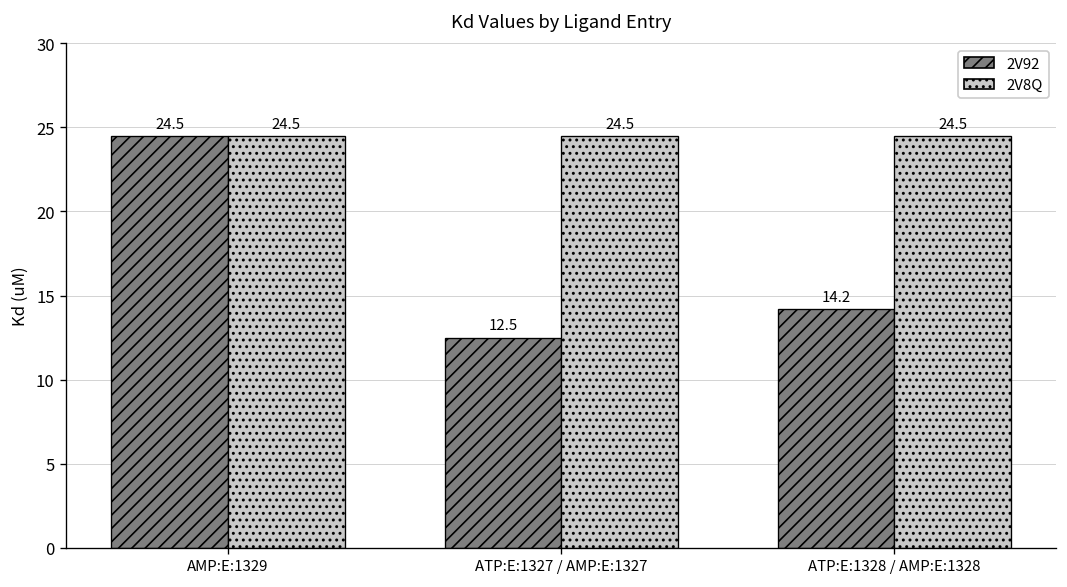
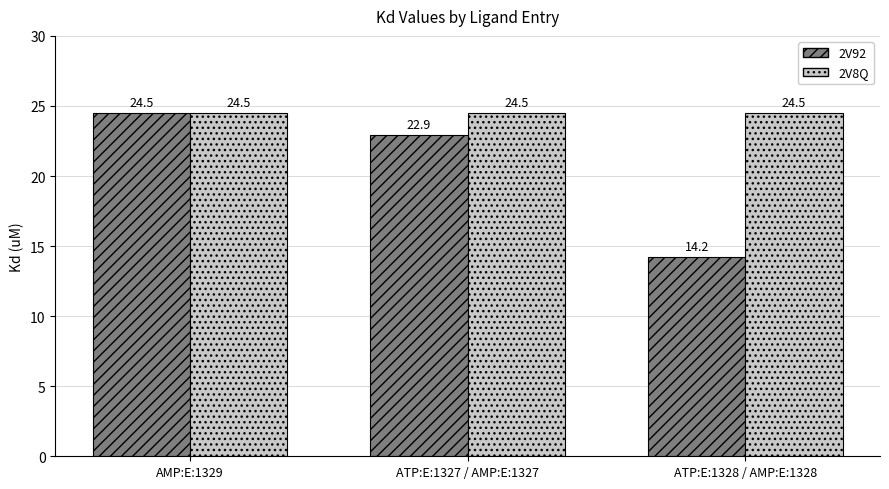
  {
    "2V92": {
      "AMP:E:1329": 24.5,
-     "ATP:E:1327 / AMP:E:1327": 12.5,
+     "ATP:E:1327 / AMP:E:1327": 22.9,
      "ATP:E:1328 / AMP:E:1328": 14.2
    },
    "2V8Q": {
      "AMP:E:1329": 24.5,
      "ATP:E:1327 / AMP:E:1327": 24.5,
      "ATP:E:1328 / AMP:E:1328": 24.5
    }
  }
